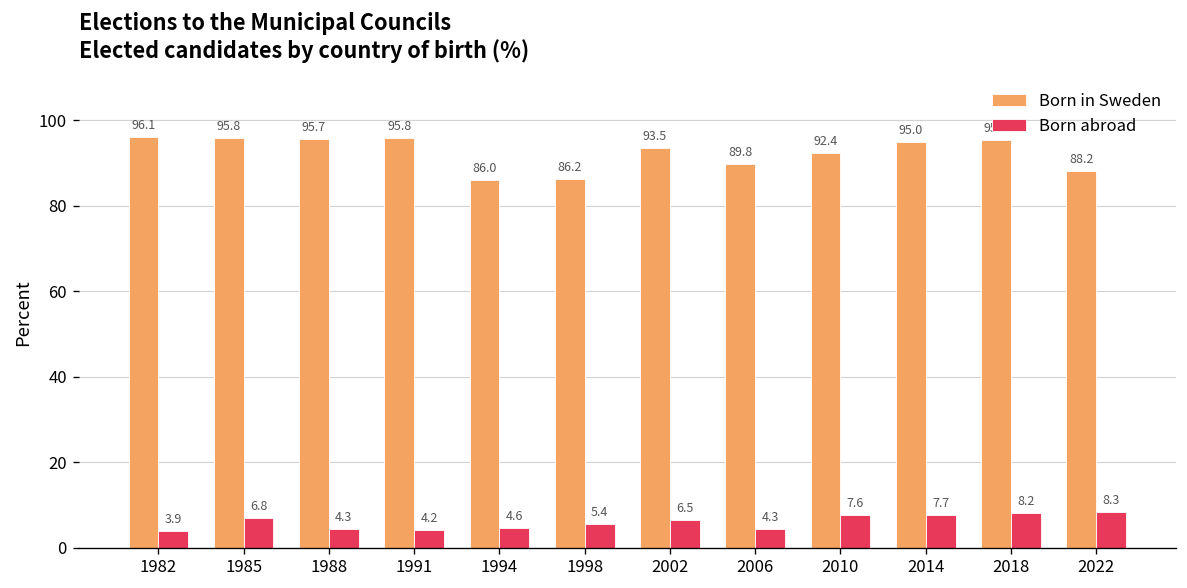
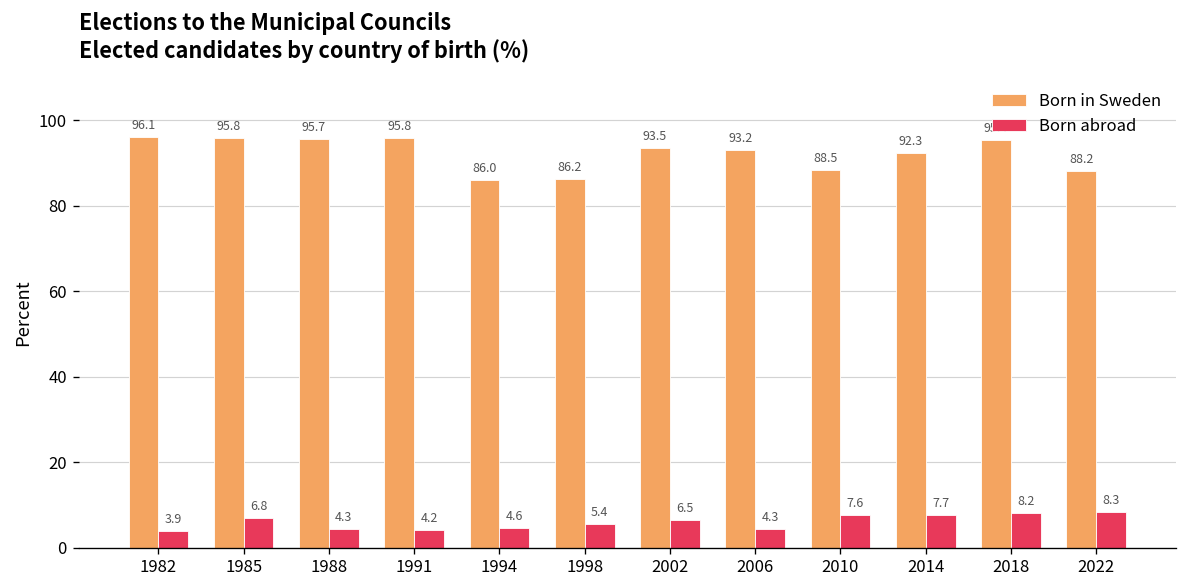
  {
    "Born in Sweden": {
      "1982": 96.1,
      "1985": 95.8,
      "1988": 95.7,
      "1991": 95.8,
      "1994": 86.0,
      "1998": 86.2,
      "2002": 93.5,
-     "2006": 89.8,
-     "2010": 92.4,
-     "2014": 95.0,
+     "2006": 93.2,
+     "2010": 88.5,
+     "2014": 92.3,
      "2018": 95.4,
      "2022": 88.2
    },
    "Born abroad": {
      "1982": 3.9,
      "1985": 6.8,
      "1988": 4.3,
      "1991": 4.2,
      "1994": 4.6,
      "1998": 5.4,
      "2002": 6.5,
      "2006": 4.3,
      "2010": 7.6,
      "2014": 7.7,
      "2018": 8.2,
      "2022": 8.3
    }
  }
